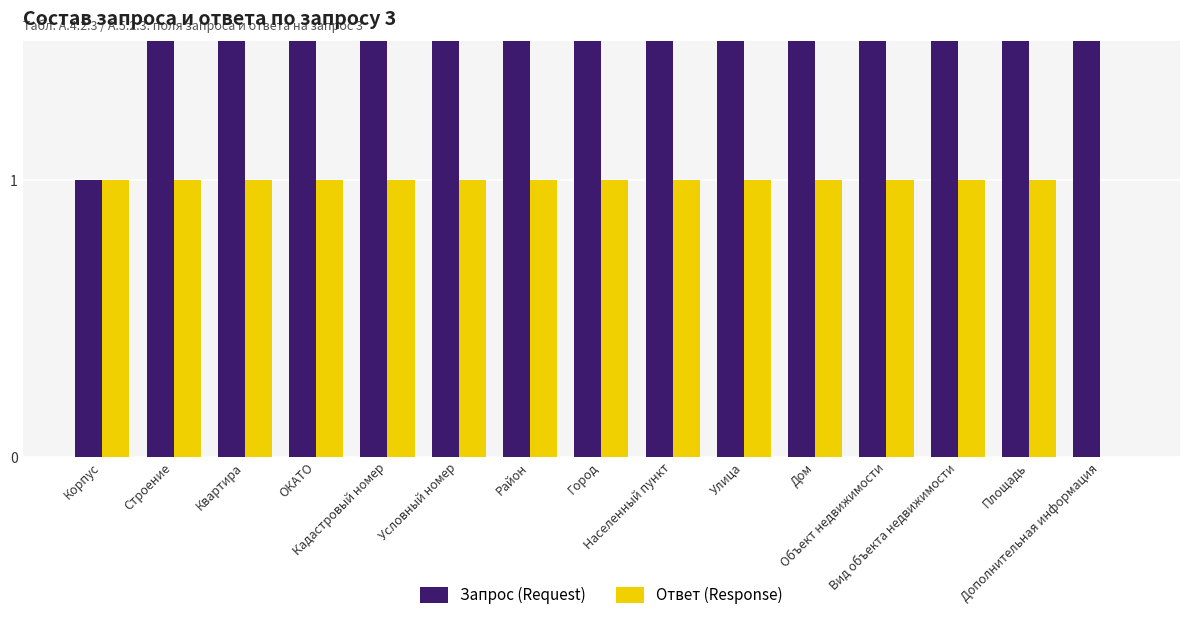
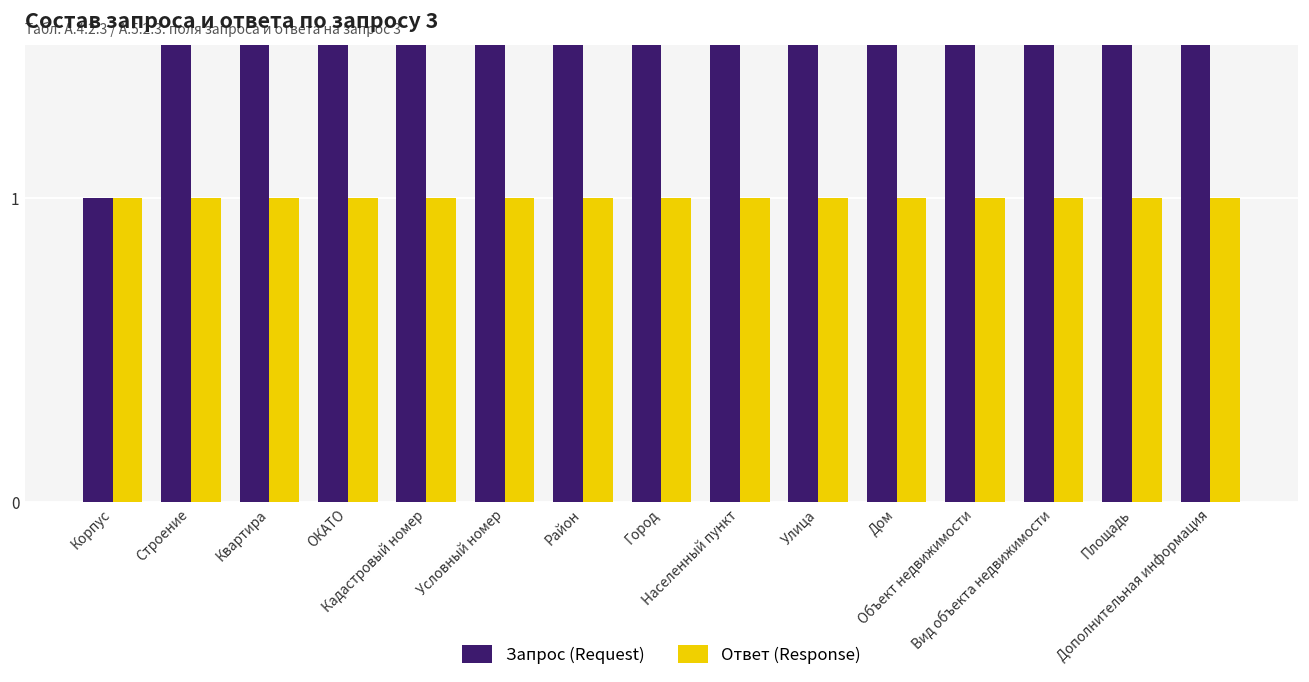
  {
    "Запрос (Request)": {
      "Корпус": 1
    },
    "Ответ (Response)": {
      "Корпус": 1,
      "Строение": 1,
      "Квартира": 1,
      "ОКАТО": 1,
      "Кадастровый номер": 1,
      "Условный номер": 1,
      "Район": 1,
      "Город": 1,
      "Населенный пункт": 1,
      "Улица": 1,
      "Дом": 1,
      "Объект недвижимости": 1,
      "Вид объекта недвижимости": 1,
      "Площадь": 1,
-     "Дополнительная информация": 0
+     "Дополнительная информация": 1
    }
  }
